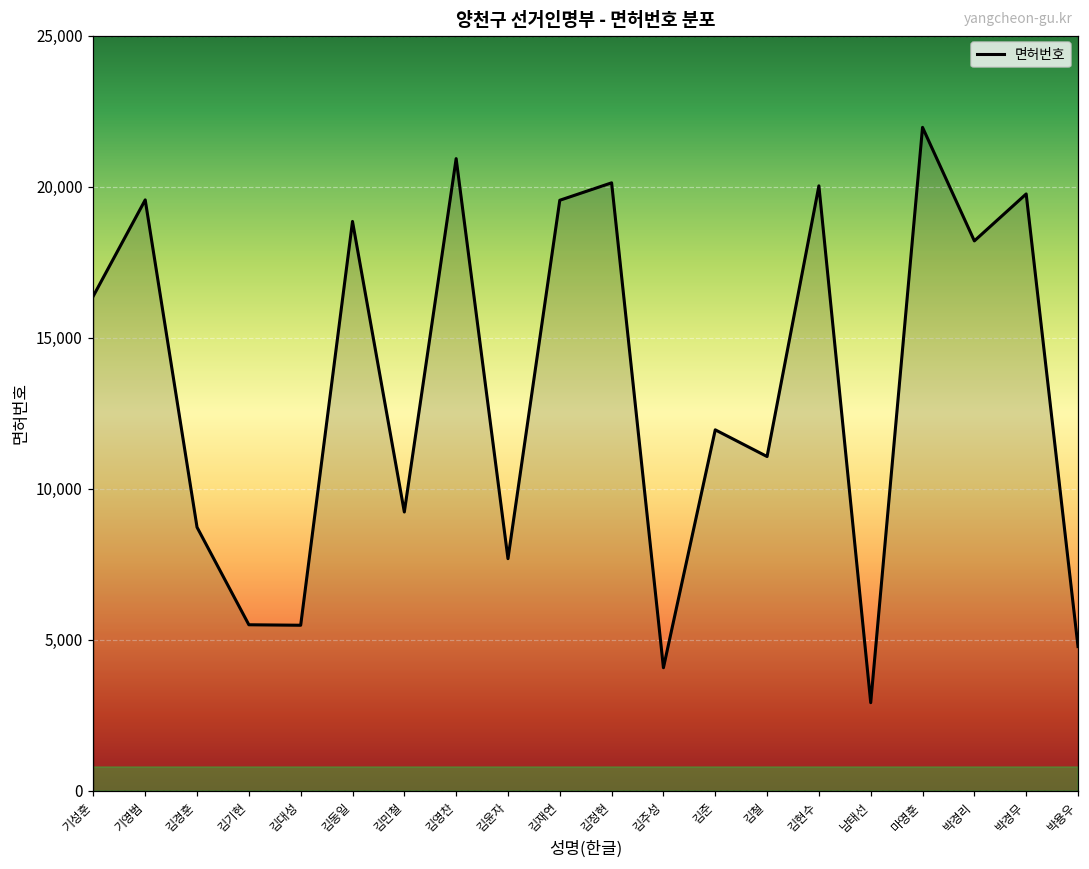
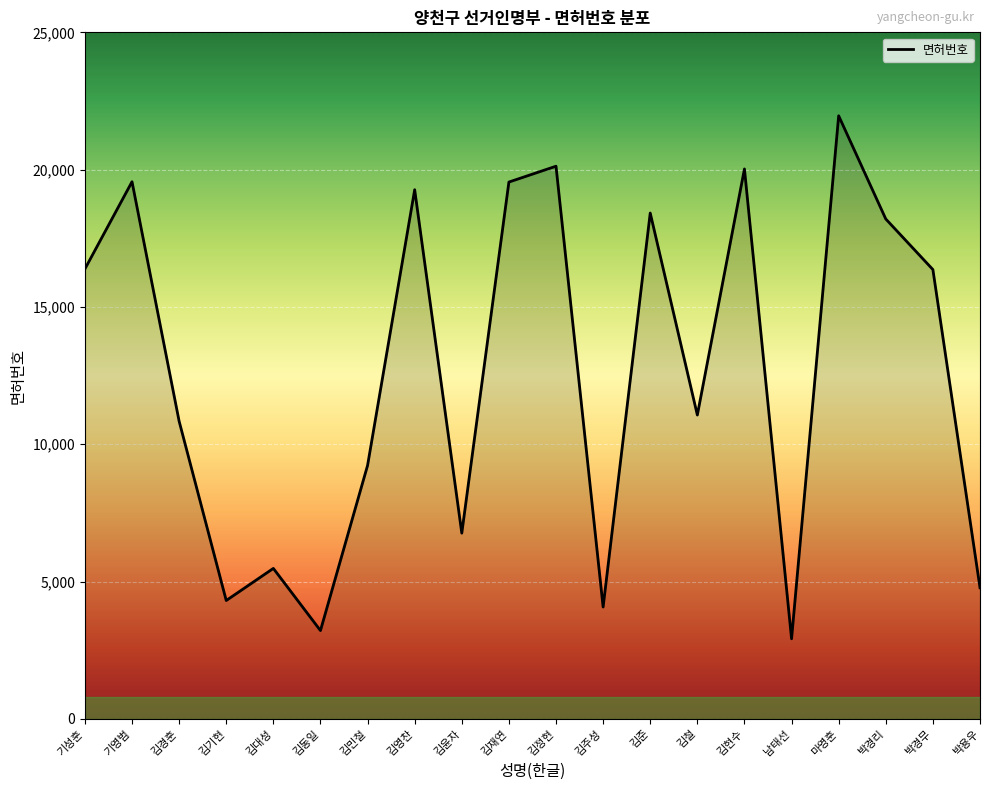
  {
    "기성훈": "16,400",
    "기영범": "19,600",
-   "김경훈": "8,700",
-   "김기현": "5,500",
+   "김경훈": "10,800",
+   "김기현": "4,300",
    "김대성": "5,500",
-   "김동일": "18,800",
+   "김동일": "3,200",
    "김민철": "9,200",
-   "김영찬": "20,900",
-   "김윤자": "7,700",
+   "김영찬": "19,300",
+   "김윤자": "6,800",
    "김재연": "19,500",
    "김정현": "20,100",
    "김주성": "4,100",
-   "김준": "11,900",
+   "김준": "18,400",
    "김철": "11,100",
    "김현수": "20,000",
    "남태선": "2,900",
    "마영훈": "22,000",
    "박경리": "18,200",
-   "박경무": "19,800",
+   "박경무": "16,400",
    "박용우": "4,800"
  }
